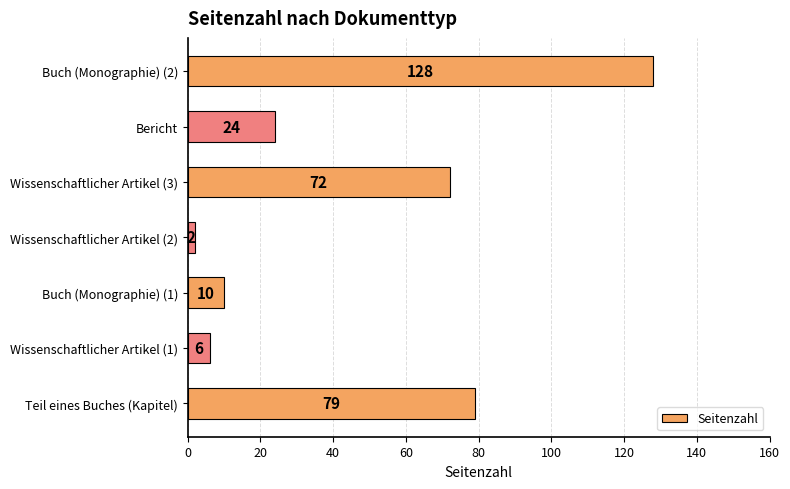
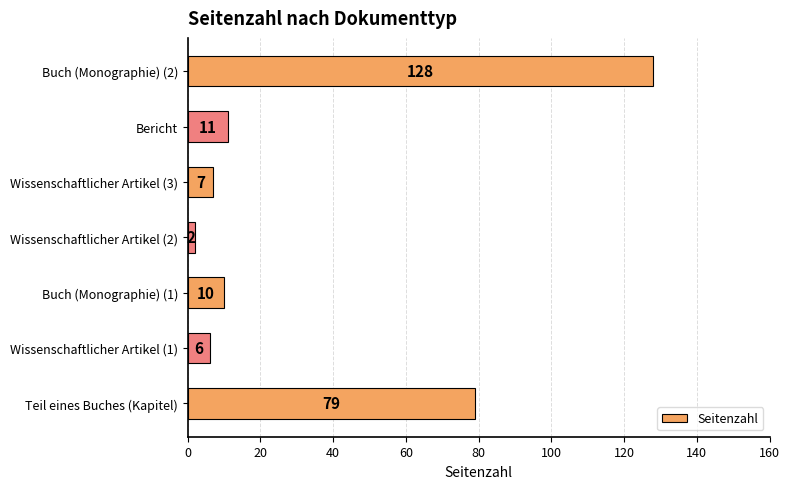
  {
    "Buch (Monographie) (2)": 128,
-   "Bericht": 24,
-   "Wissenschaftlicher Artikel (3)": 72,
+   "Bericht": 11,
+   "Wissenschaftlicher Artikel (3)": 7,
    "Wissenschaftlicher Artikel (2)": 2,
    "Buch (Monographie) (1)": 10,
    "Wissenschaftlicher Artikel (1)": 6,
    "Teil eines Buches (Kapitel)": 79
  }
